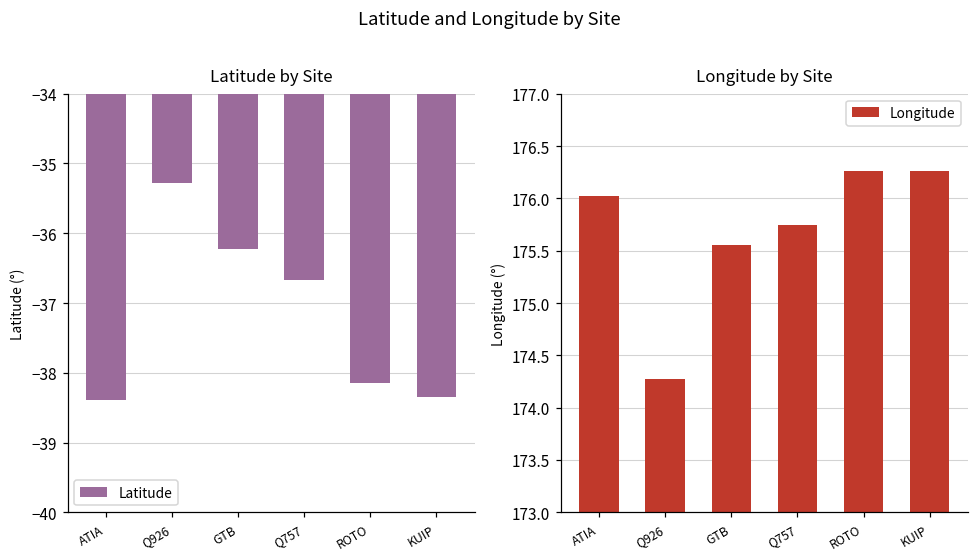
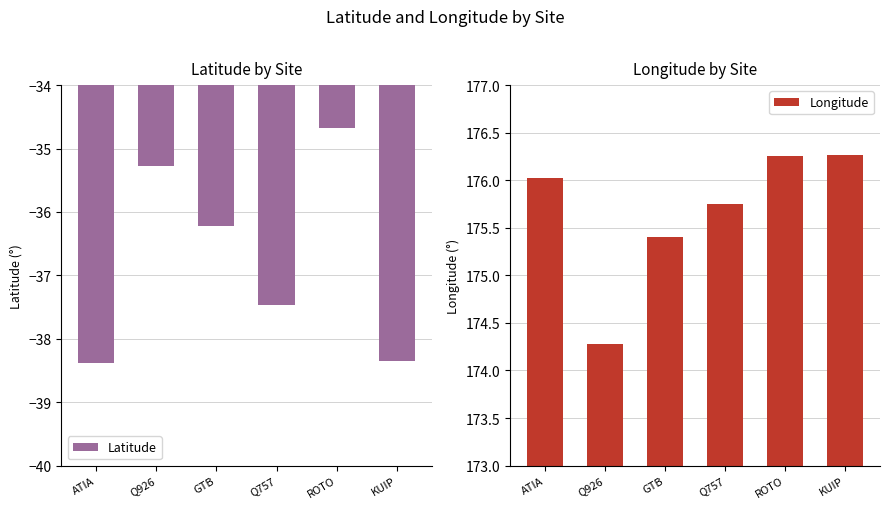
  {
    "Latitude by Site": {
      "ATIA": -38.4,
      "Q926": -35.3,
      "GTB": -36.2,
-     "Q757": -36.7,
-     "ROTO": -38.1,
+     "Q757": -37.5,
+     "ROTO": -34.7,
      "KUIP": -38.4
    },
    "Longitude by Site": {
      "ATIA": 176.0,
      "Q926": 174.3,
-     "GTB": 175.6,
+     "GTB": 175.4,
      "Q757": 175.7,
      "ROTO": 176.3,
      "KUIP": 176.3
    }
  }
